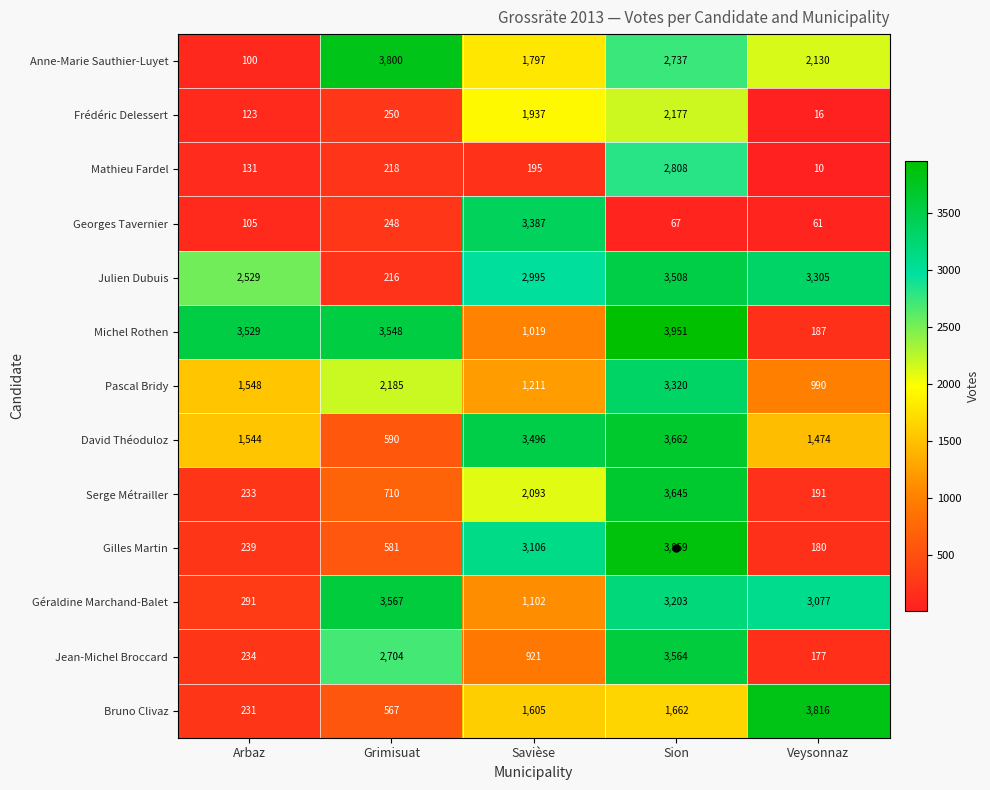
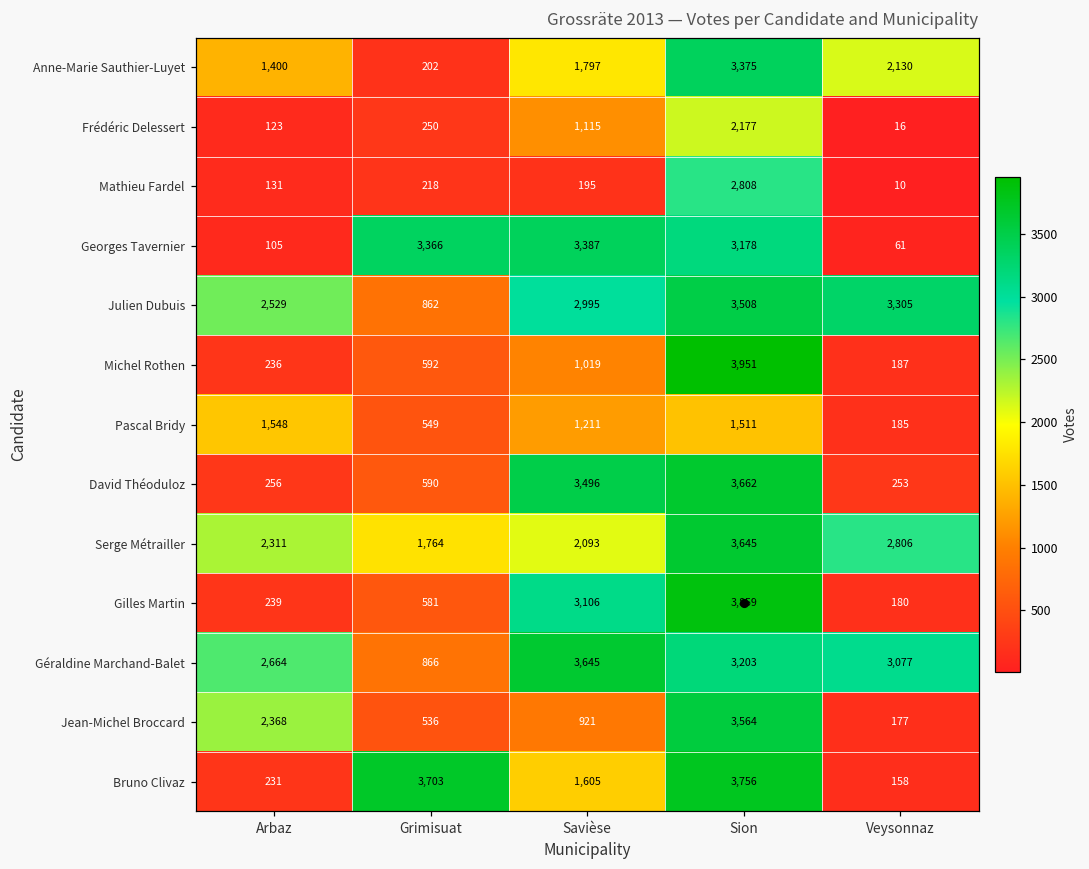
  {
    "Anne-Marie Sauthier-Luyet": {
-     "Arbaz": "100",
-     "Grimisuat": "3,800",
+     "Arbaz": "1,400",
+     "Grimisuat": "202",
      "Savièse": "1,797",
-     "Sion": "2,737",
+     "Sion": "3,375",
      "Veysonnaz": "2,130"
    },
    "Frédéric Delessert": {
      "Arbaz": "123",
      "Grimisuat": "250",
-     "Savièse": "1,937",
+     "Savièse": "1,115",
      "Sion": "2,177",
      "Veysonnaz": "16"
    },
    "Mathieu Fardel": {
      "Arbaz": "131",
      "Grimisuat": "218",
      "Savièse": "195",
      "Sion": "2,808",
      "Veysonnaz": "10"
    },
    "Georges Tavernier": {
      "Arbaz": "105",
-     "Grimisuat": "248",
+     "Grimisuat": "3,366",
      "Savièse": "3,387",
-     "Sion": "67",
+     "Sion": "3,178",
      "Veysonnaz": "61"
    },
    "Julien Dubuis": {
      "Arbaz": "2,529",
-     "Grimisuat": "216",
+     "Grimisuat": "862",
      "Savièse": "2,995",
      "Sion": "3,508",
      "Veysonnaz": "3,305"
    },
    "Michel Rothen": {
-     "Arbaz": "3,529",
-     "Grimisuat": "3,548",
+     "Arbaz": "236",
+     "Grimisuat": "592",
      "Savièse": "1,019",
      "Sion": "3,951",
      "Veysonnaz": "187"
    },
    "Pascal Bridy": {
      "Arbaz": "1,548",
-     "Grimisuat": "2,185",
+     "Grimisuat": "549",
      "Savièse": "1,211",
-     "Sion": "3,320",
-     "Veysonnaz": "990"
+     "Sion": "1,511",
+     "Veysonnaz": "185"
    },
    "David Théoduloz": {
-     "Arbaz": "1,544",
+     "Arbaz": "256",
      "Grimisuat": "590",
      "Savièse": "3,496",
      "Sion": "3,662",
-     "Veysonnaz": "1,474"
+     "Veysonnaz": "253"
    },
    "Serge Métrailler": {
-     "Arbaz": "233",
-     "Grimisuat": "710",
+     "Arbaz": "2,311",
+     "Grimisuat": "1,764",
      "Savièse": "2,093",
      "Sion": "3,645",
-     "Veysonnaz": "191"
+     "Veysonnaz": "2,806"
    },
    "Gilles Martin": {
      "Arbaz": "239",
      "Grimisuat": "581",
      "Savièse": "3,106",
      "Veysonnaz": "180"
    },
    "Géraldine Marchand-Balet": {
-     "Arbaz": "291",
-     "Grimisuat": "3,567",
-     "Savièse": "1,102",
+     "Arbaz": "2,664",
+     "Grimisuat": "866",
+     "Savièse": "3,645",
      "Sion": "3,203",
      "Veysonnaz": "3,077"
    },
    "Jean-Michel Broccard": {
-     "Arbaz": "234",
-     "Grimisuat": "2,704",
+     "Arbaz": "2,368",
+     "Grimisuat": "536",
      "Savièse": "921",
      "Sion": "3,564",
      "Veysonnaz": "177"
    },
    "Bruno Clivaz": {
      "Arbaz": "231",
-     "Grimisuat": "567",
+     "Grimisuat": "3,703",
      "Savièse": "1,605",
-     "Sion": "1,662",
-     "Veysonnaz": "3,816"
+     "Sion": "3,756",
+     "Veysonnaz": "158"
    }
  }
